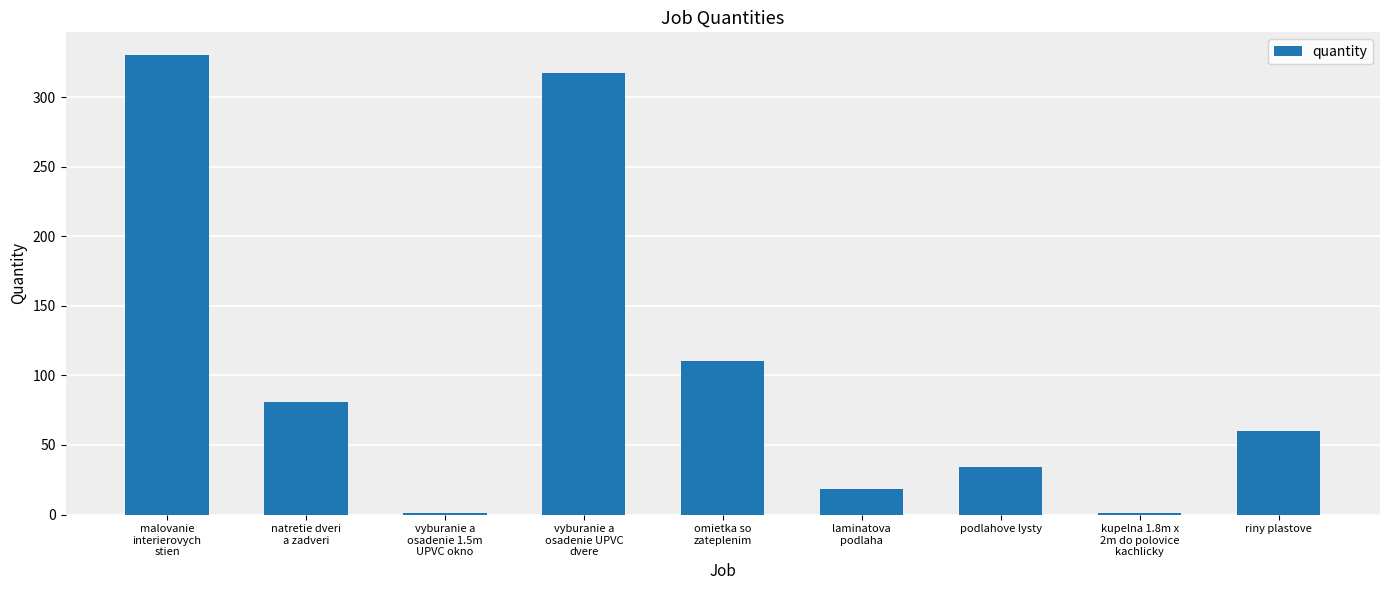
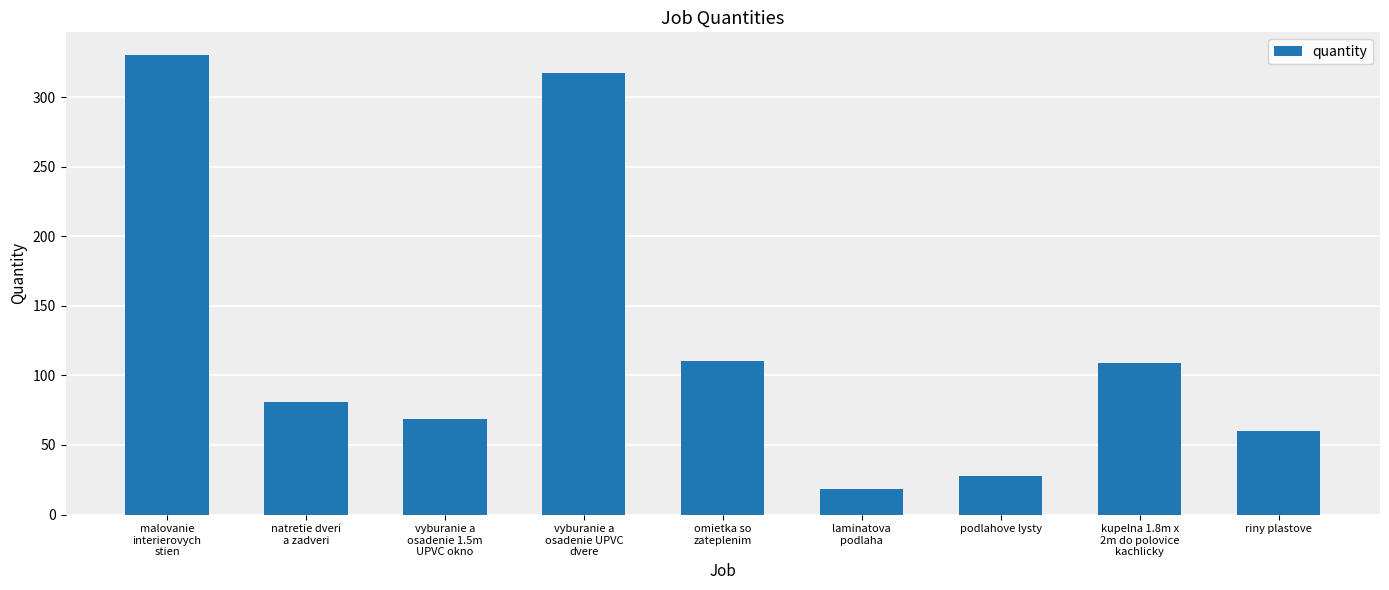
  {
    "malovanie interierovych stien": 330,
    "natretie dveri a zadveri": 81,
-   "vyburanie a osadenie 1.5m UPVC okno": 1,
+   "vyburanie a osadenie 1.5m UPVC okno": 69,
    "vyburanie a osadenie UPVC dvere": 317,
    "omietka so zateplenim": 110,
    "laminatova podlaha": 18,
-   "podlahove lysty": 34,
-   "kupelna 1.8m x 2m do polovice kachlicky": 1,
+   "podlahove lysty": 28,
+   "kupelna 1.8m x 2m do polovice kachlicky": 109,
    "riny plastove": 60
  }
